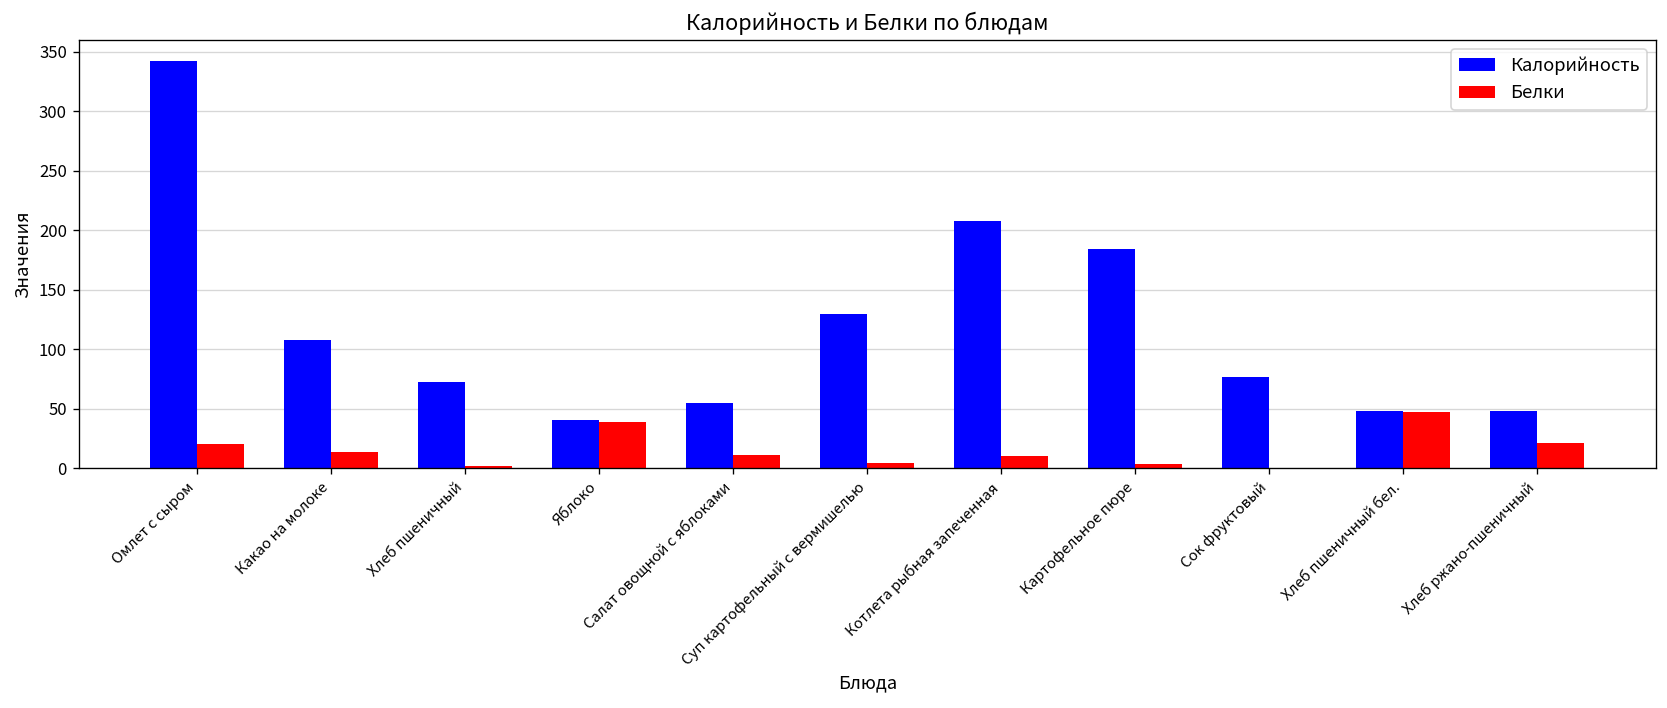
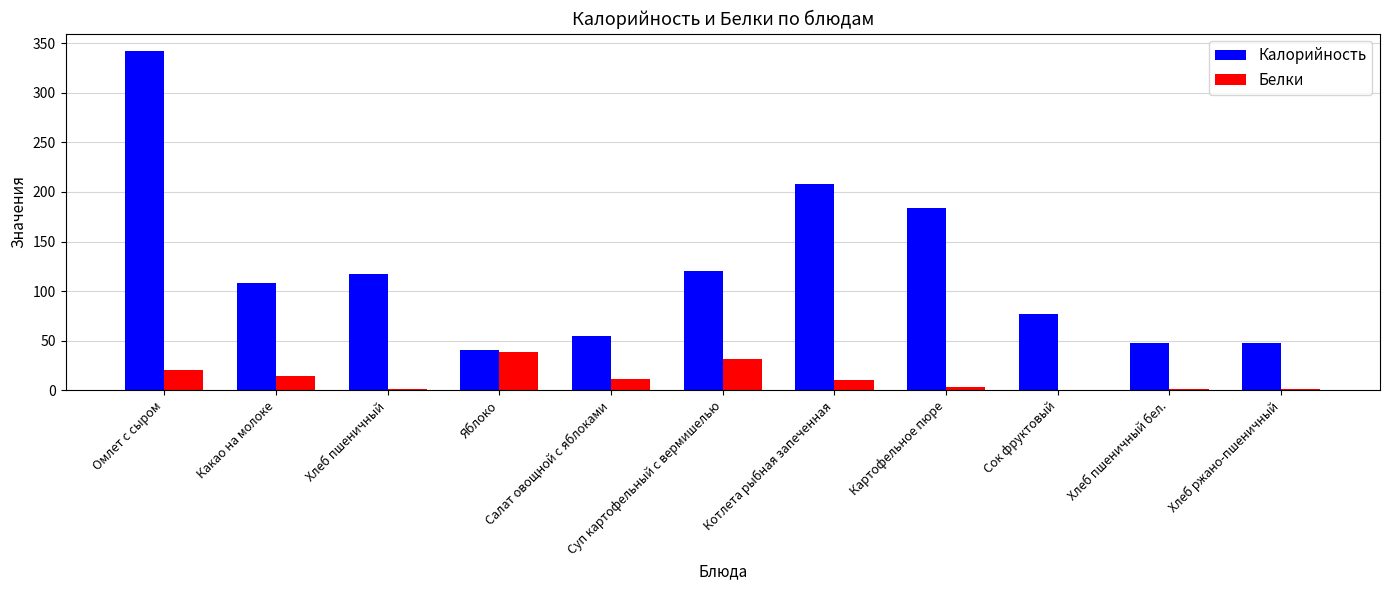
  {
    "Калорийность": {
      "Омлет с сыром": 340,
      "Какао на молоке": 110,
-     "Хлеб пшеничный": 70,
+     "Хлеб пшеничный": 120,
      "Яблоко": 40,
      "Салат овощной с яблоками": 50,
-     "Суп картофельный с вермишелью": 130,
+     "Суп картофельный с вермишелью": 120,
      "Котлета рыбная запеченная": 210,
      "Картофельное пюре": 180,
      "Сок фруктовый": 80,
      "Хлеб пшеничный бел.": 50,
      "Хлеб ржано-пшеничный": 50
    },
    "Белки": {
      "Омлет с сыром": 20,
      "Какао на молоке": 10,
      "Яблоко": 40,
      "Салат овощной с яблоками": 10,
-     "Суп картофельный с вермишелью": 0,
+     "Суп картофельный с вермишелью": 30,
      "Котлета рыбная запеченная": 10,
      "Картофельное пюре": 0,
      "Сок фруктовый": 0,
-     "Хлеб пшеничный бел.": 50,
-     "Хлеб ржано-пшеничный": 20
+     "Хлеб пшеничный бел.": 0,
+     "Хлеб ржано-пшеничный": 0
    }
  }
